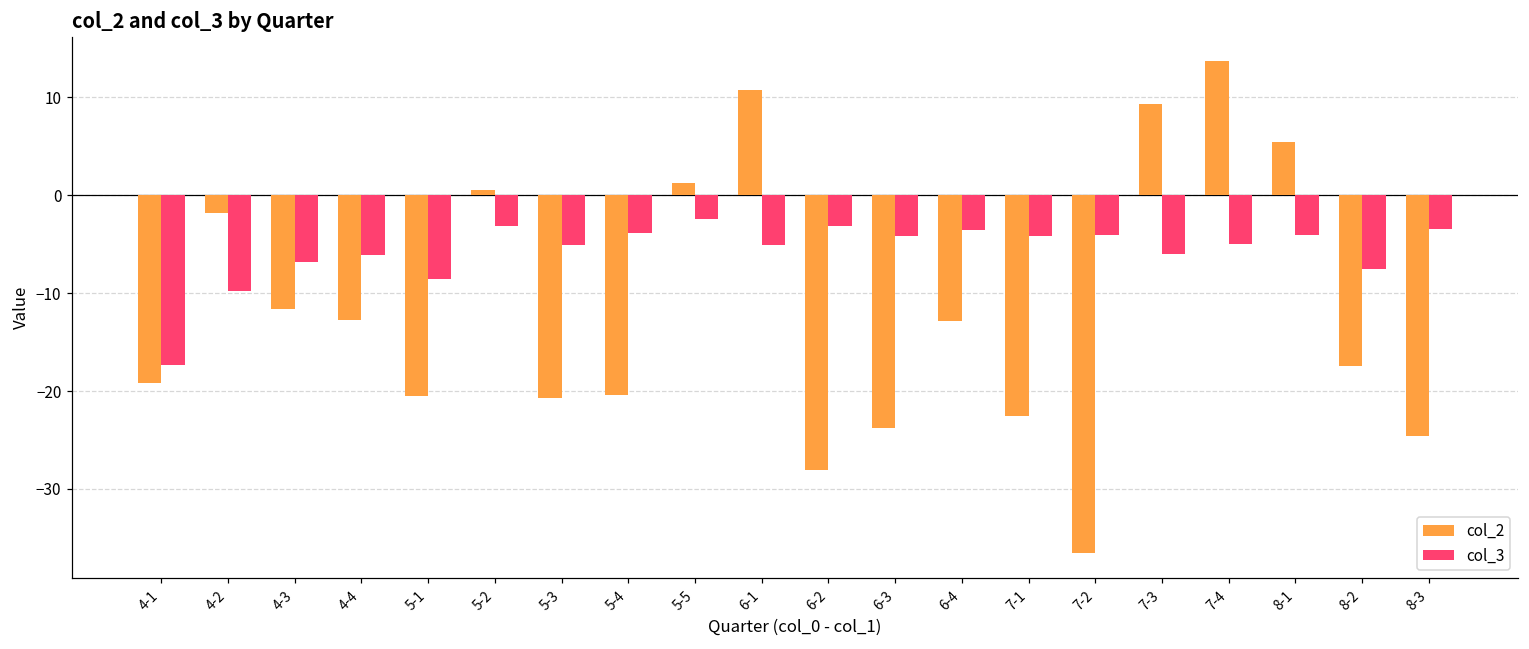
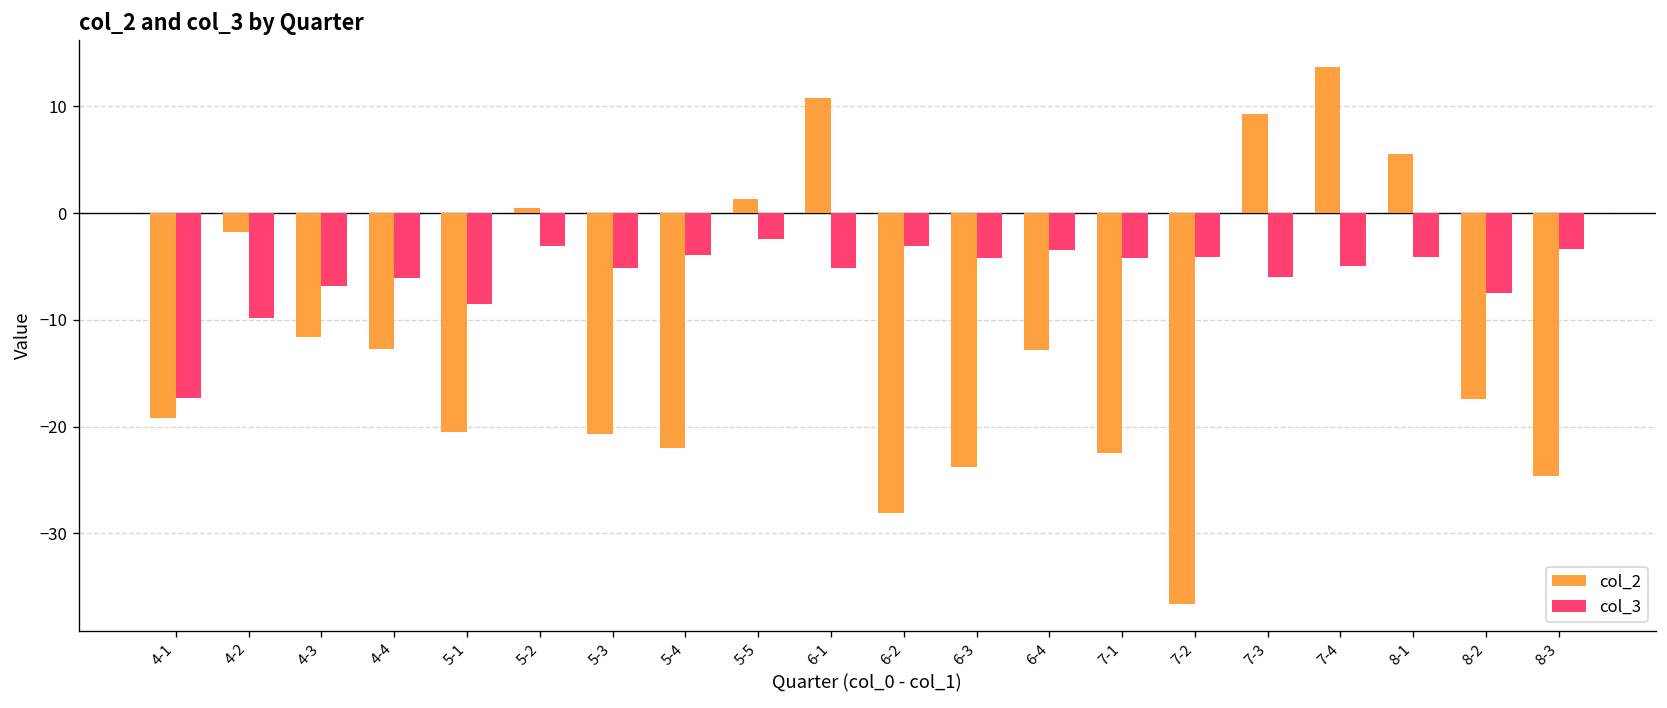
  {
    "col_2": {
      "4-1": -19,
      "4-2": -2,
      "4-3": -12,
      "4-4": -13,
      "5-1": -21,
      "5-2": 1,
      "5-3": -21,
-     "5-4": -20,
+     "5-4": -22,
      "5-5": 1,
      "6-1": 11,
      "6-2": -28,
      "6-3": -24,
      "6-4": -13,
      "7-1": -23,
      "7-2": -37,
      "7-3": 9,
      "7-4": 14,
      "8-1": 6,
      "8-2": -17,
      "8-3": -25
    },
    "col_3": {
      "4-1": -17,
      "4-2": -10,
      "4-3": -7,
      "4-4": -6,
      "5-1": -9,
      "5-2": -3,
      "5-3": -5,
      "5-4": -4,
      "5-5": -2,
      "6-1": -5,
      "6-2": -3,
      "6-3": -4,
      "6-4": -4,
      "7-1": -4,
      "7-2": -4,
      "7-3": -6,
      "7-4": -5,
      "8-1": -4,
      "8-2": -8,
      "8-3": -3
    }
  }
